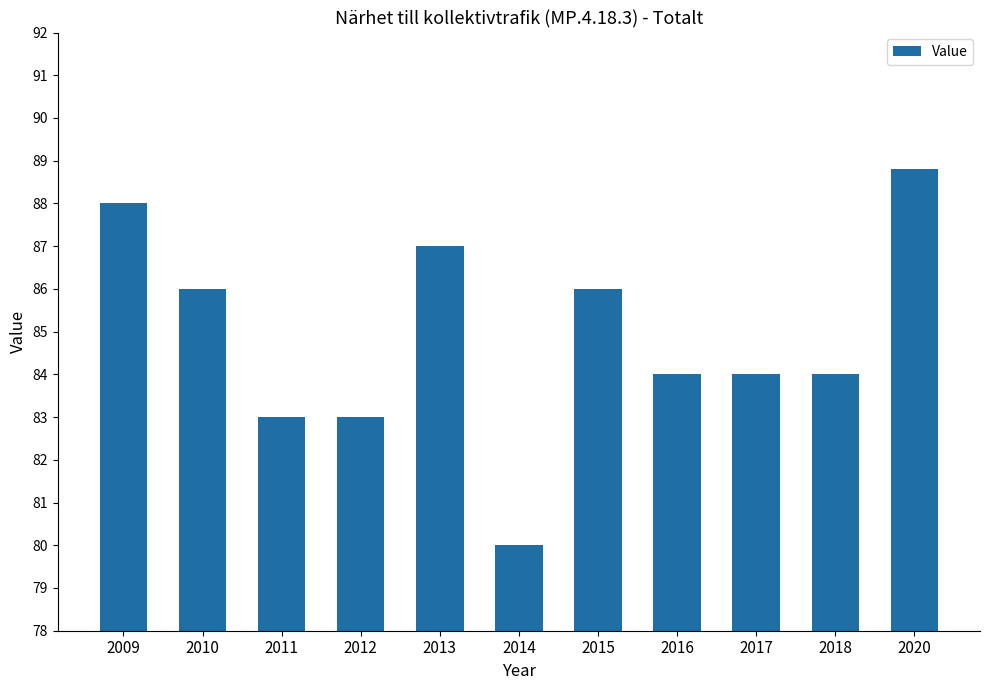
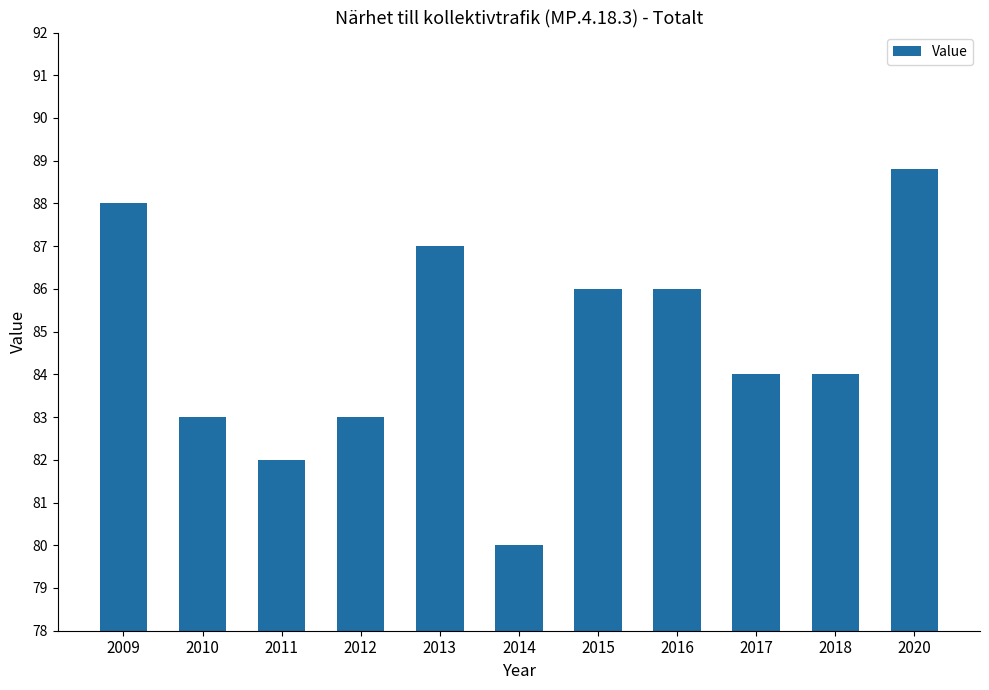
  {
    "2009": 88,
-   "2010": 86,
-   "2011": 83,
+   "2010": 83,
+   "2011": 82,
    "2012": 83,
    "2013": 87,
    "2014": 80,
    "2015": 86,
-   "2016": 84,
+   "2016": 86,
    "2017": 84,
    "2018": 84,
    "2020": 88.8
  }
